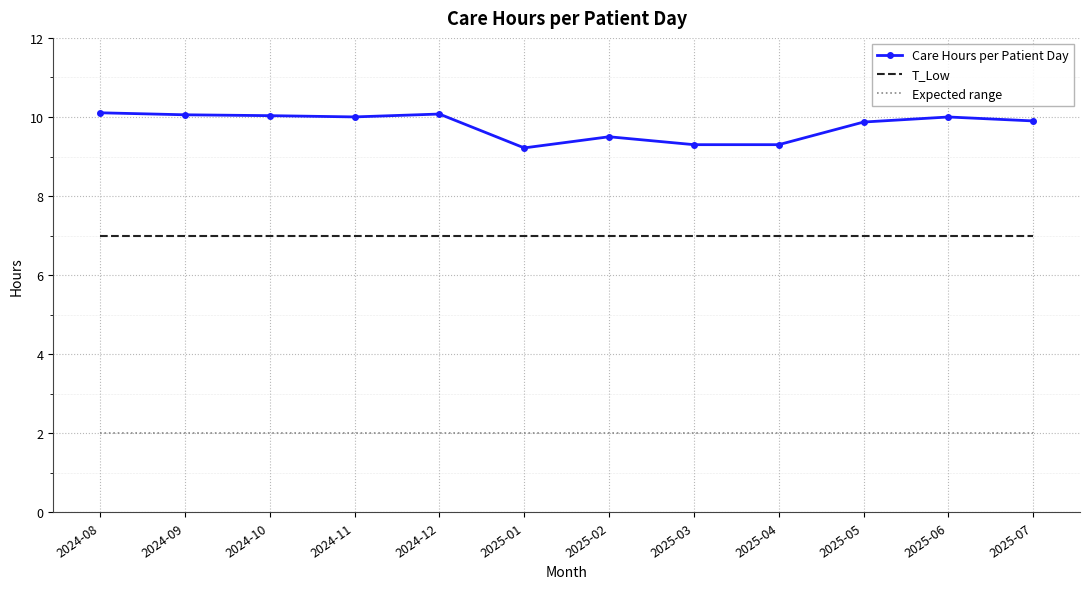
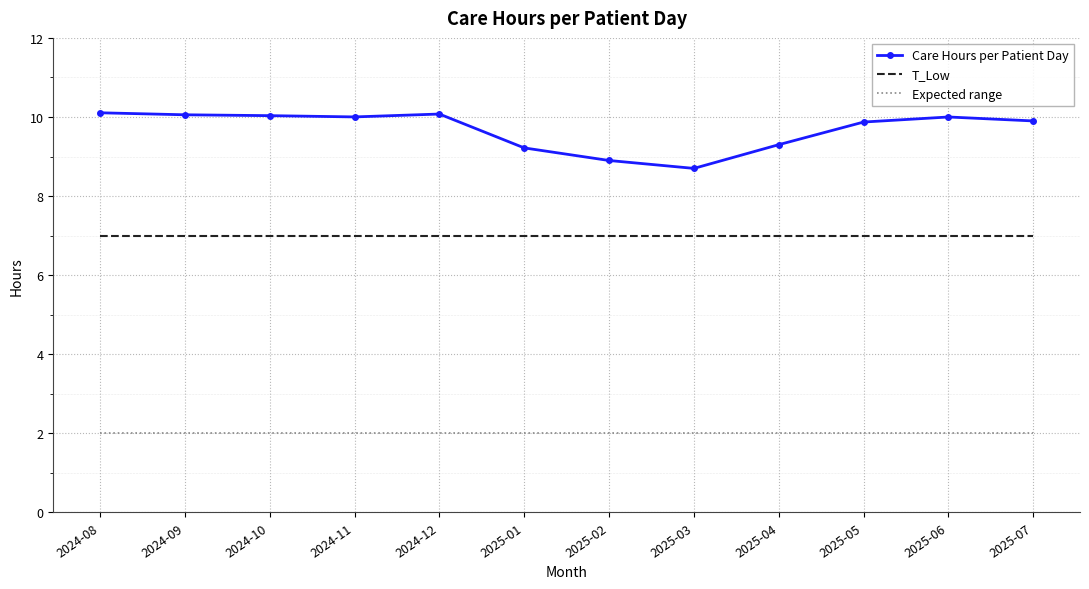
  {
    "Care Hours per Patient Day": {
      "2024-08": 10.1,
      "2024-09": 10.1,
      "2024-10": 10.0,
      "2024-11": 10.0,
      "2024-12": 10.1,
      "2025-01": 9.2,
-     "2025-02": 9.5,
-     "2025-03": 9.3,
+     "2025-02": 8.9,
+     "2025-03": 8.7,
      "2025-04": 9.3,
      "2025-05": 9.9,
      "2025-06": 10.0,
      "2025-07": 9.9
    },
    "T_Low": {
      "2024-08": 7.0,
      "2024-09": 7.0,
      "2024-10": 7.0,
      "2024-11": 7.0,
      "2024-12": 7.0,
      "2025-01": 7.0,
      "2025-02": 7.0,
      "2025-03": 7.0,
      "2025-04": 7.0,
      "2025-05": 7.0,
      "2025-06": 7.0,
      "2025-07": 7.0
    },
    "Expected range": {
      "2024-08": 2.0,
      "2024-09": 2.0,
      "2024-10": 2.0,
      "2024-11": 2.0,
      "2024-12": 2.0,
      "2025-01": 2.0,
      "2025-02": 2.0,
      "2025-03": 2.0,
      "2025-04": 2.0,
      "2025-05": 2.0,
      "2025-06": 2.0,
      "2025-07": 2.0
    }
  }
